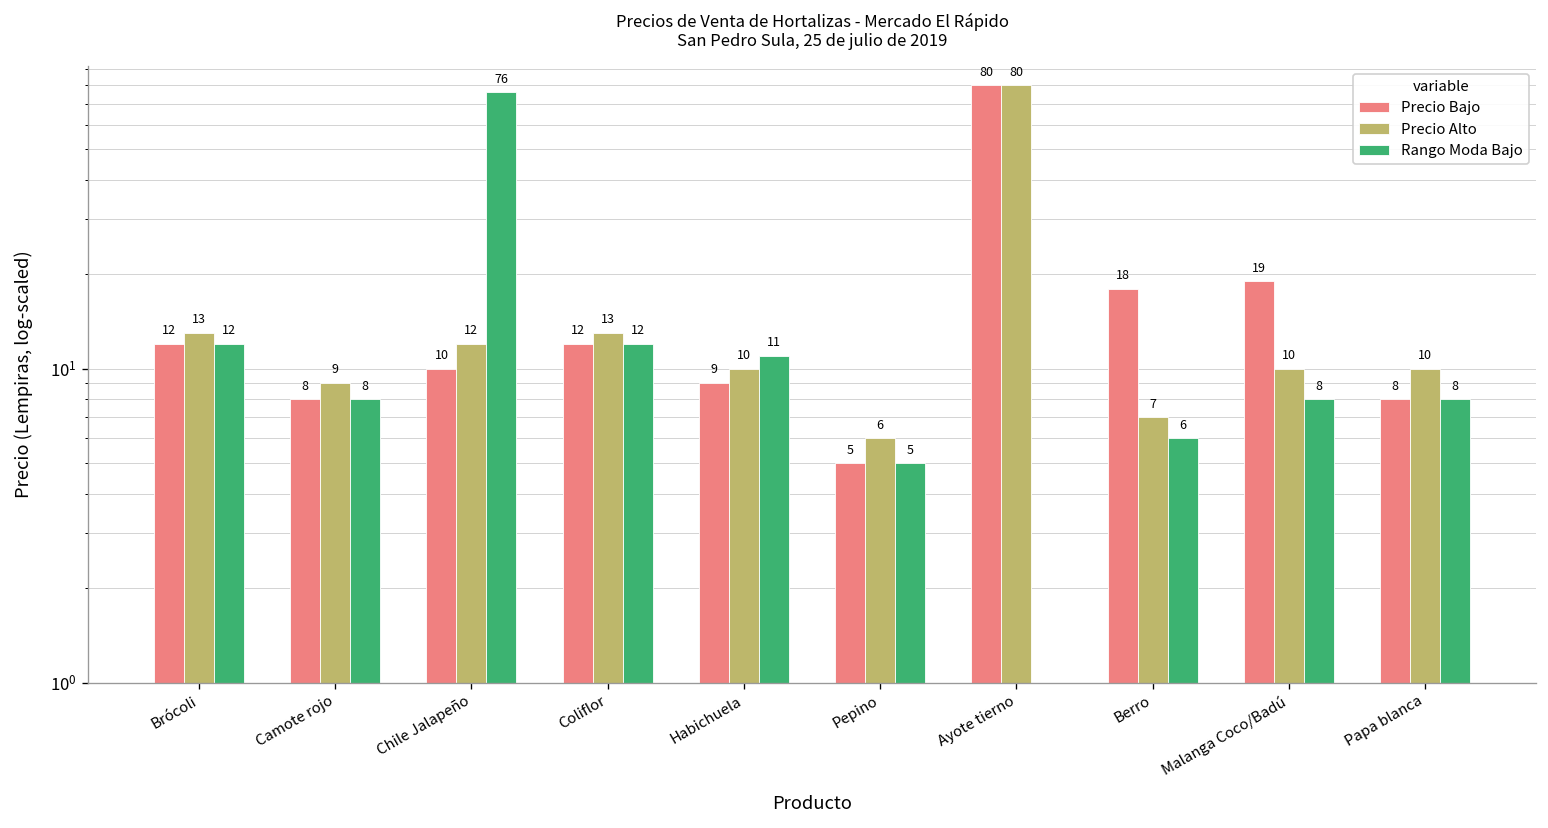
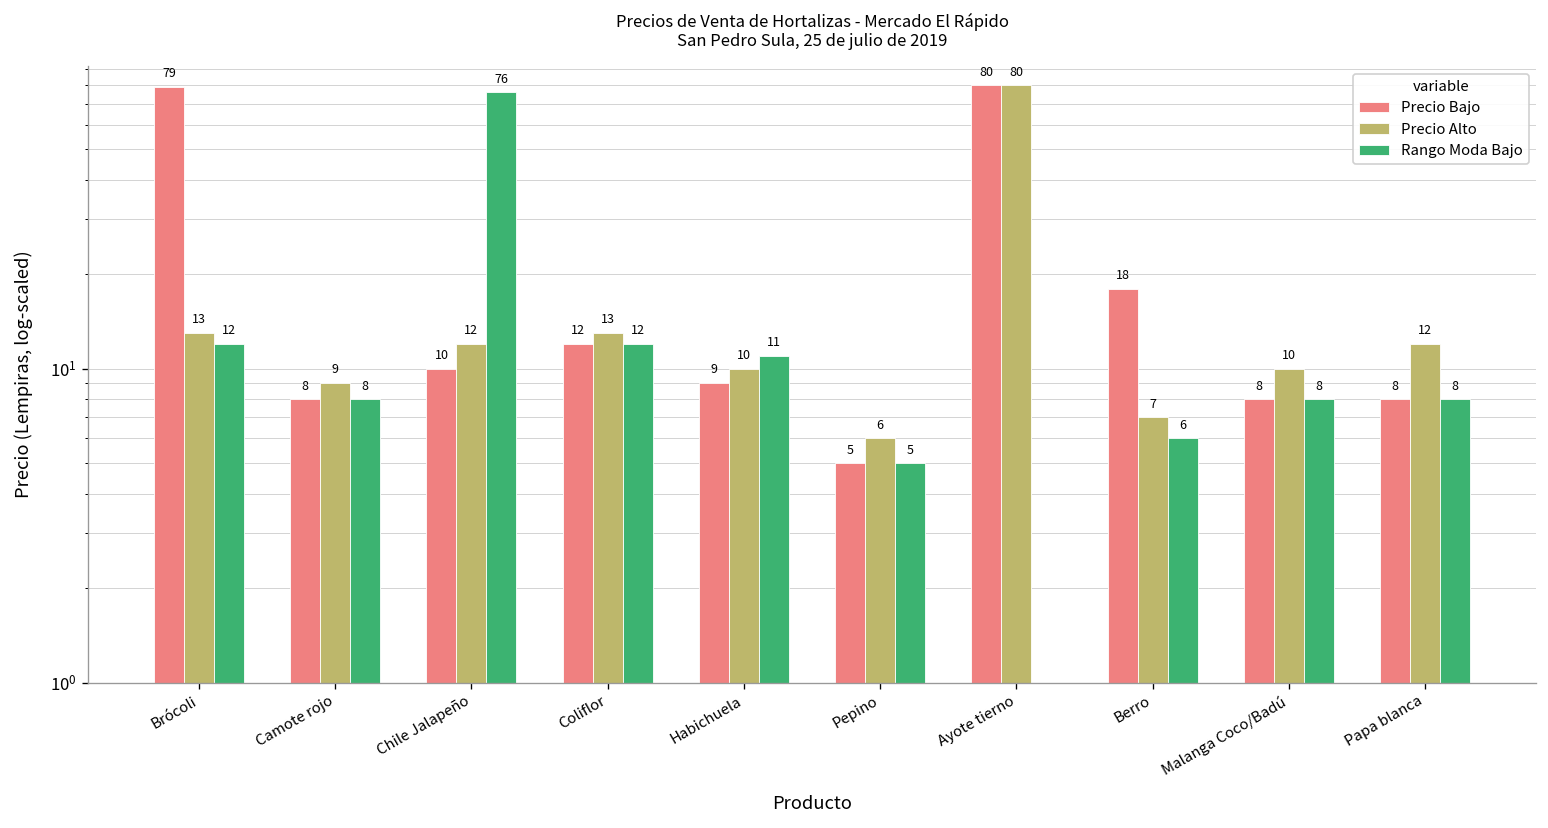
  {
    "Precio Bajo": {
-     "Brócoli": 12,
+     "Brócoli": 79,
      "Camote rojo": 8,
      "Chile Jalapeño": 10,
      "Coliflor": 12,
      "Habichuela": 9,
      "Pepino": 5,
      "Ayote tierno": 80,
      "Berro": 18,
-     "Malanga Coco/Badú": 19,
+     "Malanga Coco/Badú": 8,
      "Papa blanca": 8
    },
    "Precio Alto": {
      "Brócoli": 13,
      "Camote rojo": 9,
      "Chile Jalapeño": 12,
      "Coliflor": 13,
      "Habichuela": 10,
      "Pepino": 6,
      "Ayote tierno": 80,
      "Berro": 7,
      "Malanga Coco/Badú": 10,
-     "Papa blanca": 10
+     "Papa blanca": 12
    },
    "Rango Moda Bajo": {
      "Brócoli": 12,
      "Camote rojo": 8,
      "Chile Jalapeño": 76,
      "Coliflor": 12,
      "Habichuela": 11,
      "Pepino": 5,
      "Berro": 6,
      "Malanga Coco/Badú": 8,
      "Papa blanca": 8
    }
  }
